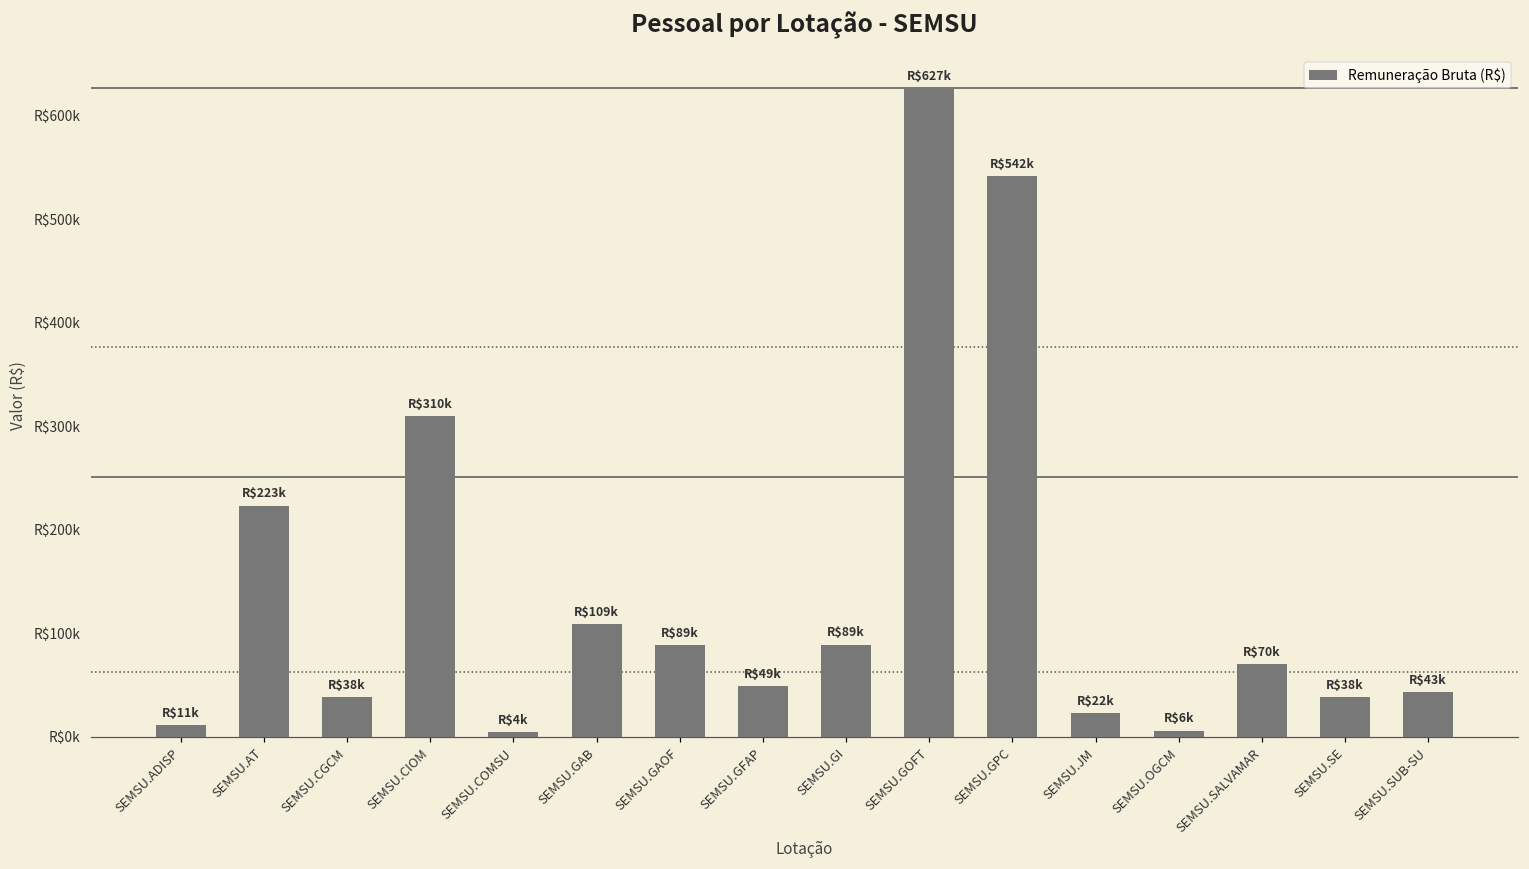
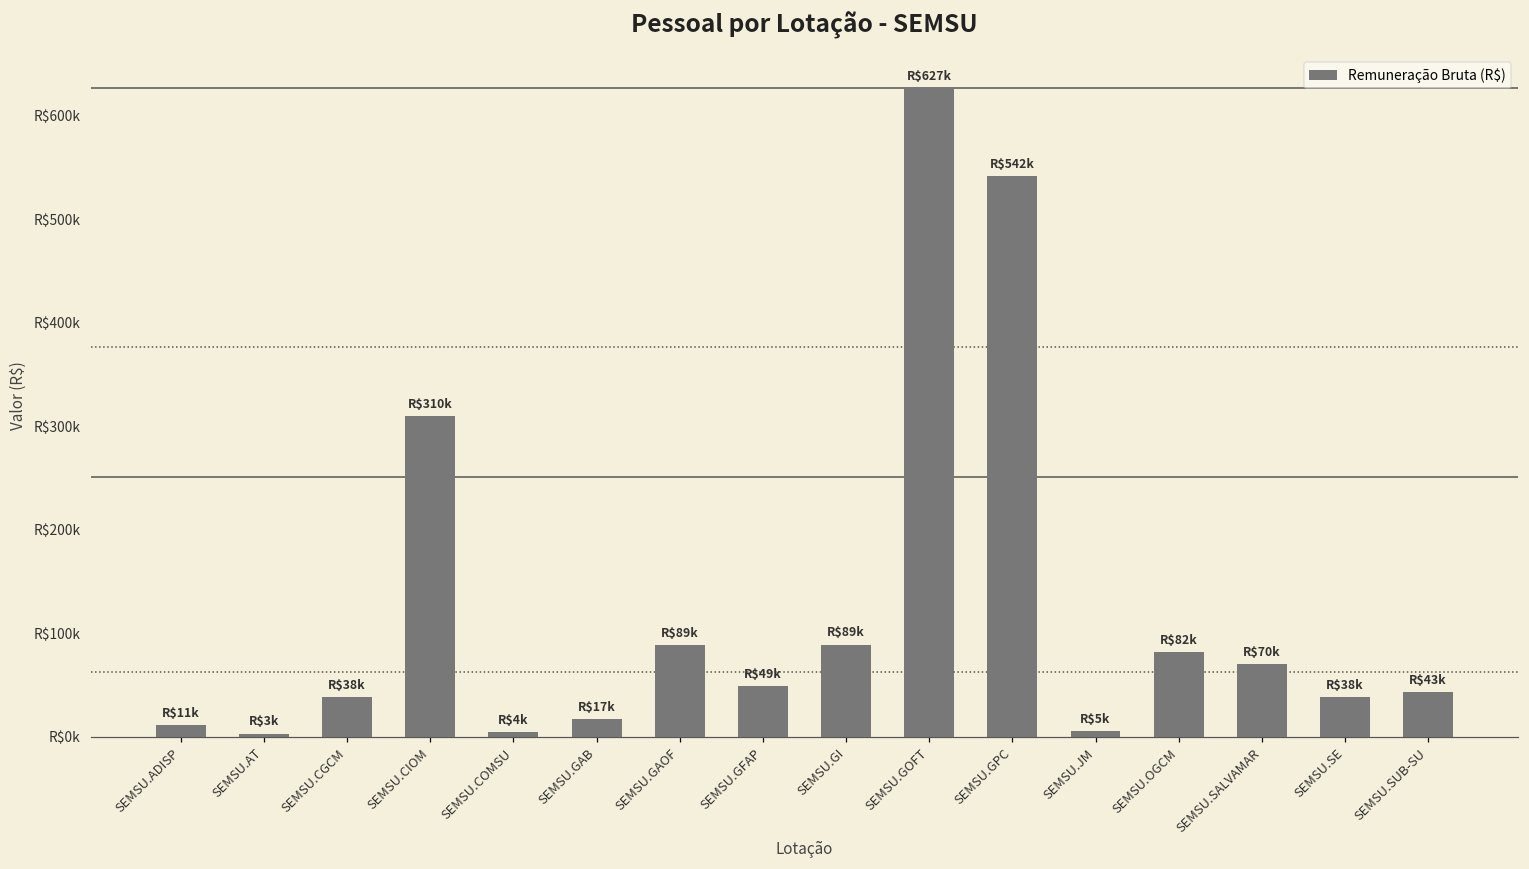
  {
    "SEMSU.ADISP": "$11k",
-   "SEMSU.AT": "$223k",
+   "SEMSU.AT": "$3k",
    "SEMSU.CGCM": "$38k",
    "SEMSU.CIOM": "$310k",
    "SEMSU.COMSU": "$4k",
-   "SEMSU.GAB": "$109k",
+   "SEMSU.GAB": "$17k",
    "SEMSU.GAOF": "$89k",
    "SEMSU.GFAP": "$49k",
    "SEMSU.GI": "$89k",
    "SEMSU.GOFT": "$627k",
    "SEMSU.GPC": "$542k",
-   "SEMSU.JM": "$22k",
-   "SEMSU.OGCM": "$6k",
+   "SEMSU.JM": "$5k",
+   "SEMSU.OGCM": "$82k",
    "SEMSU.SALVAMAR": "$70k",
    "SEMSU.SE": "$38k",
    "SEMSU.SUB-SU": "$43k"
  }
